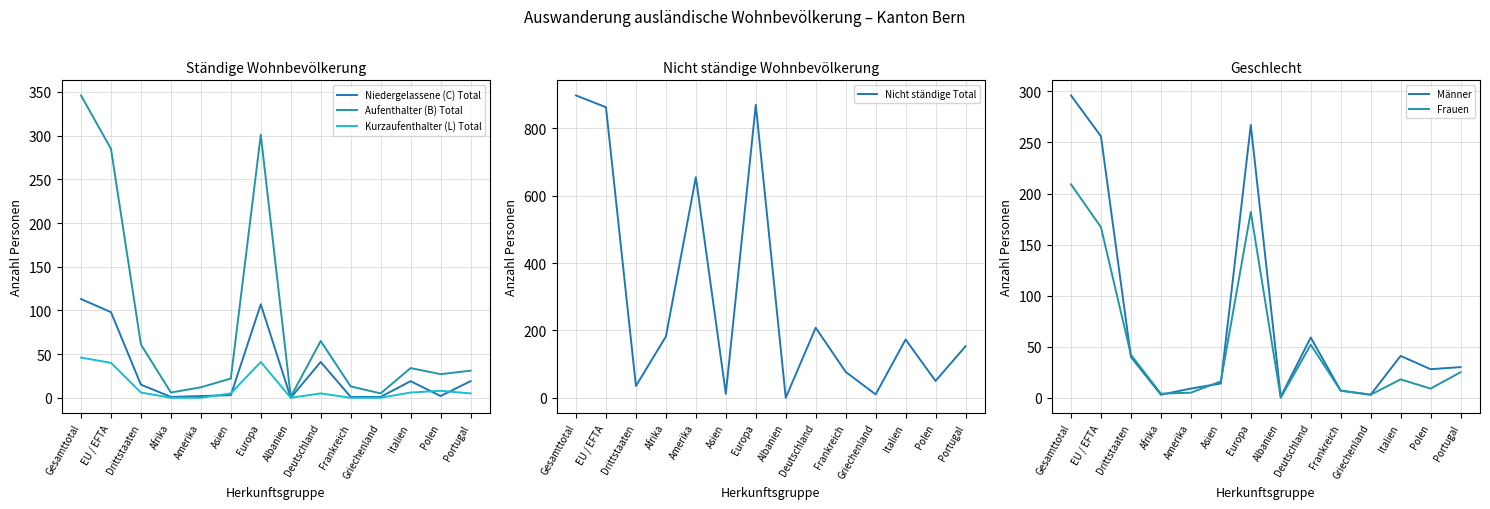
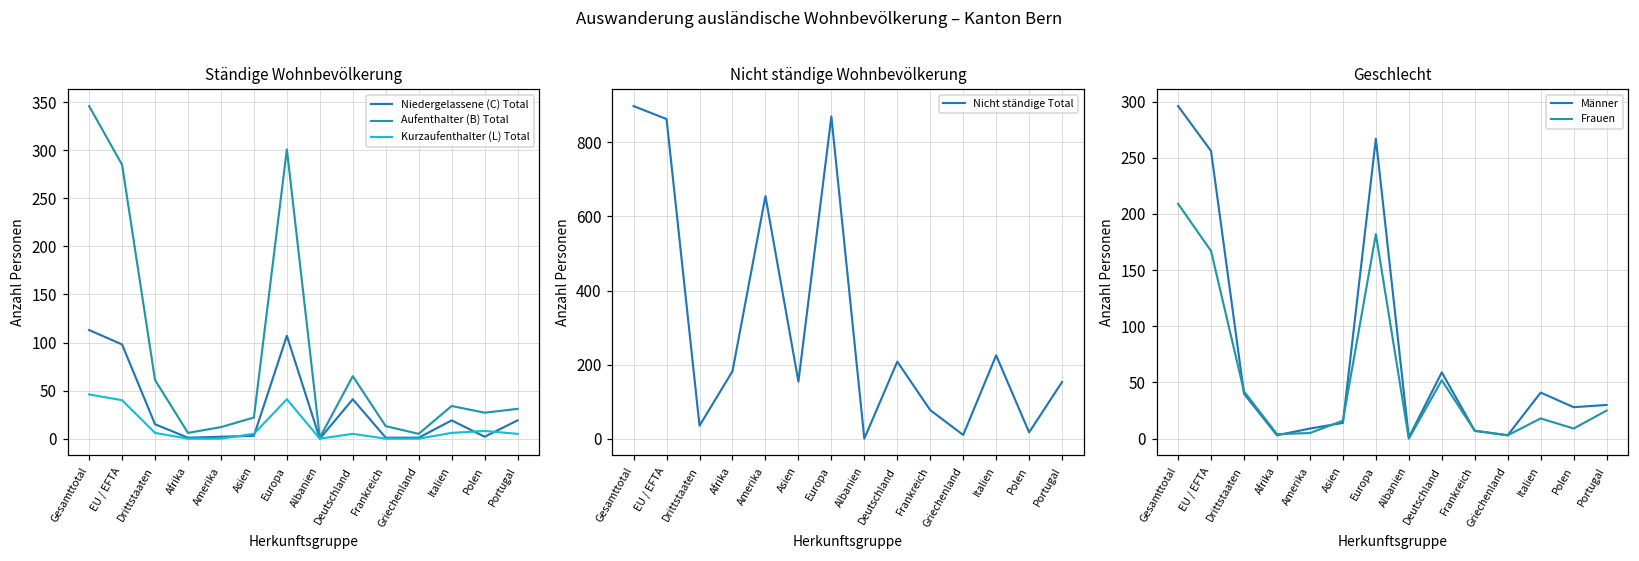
  {
    "Nicht ständige Wohnbevölkerung": {
      "Gesamttotal": 900,
      "EU / EFTA": 860,
      "Drittstaaten": 40,
      "Afrika": 180,
      "Amerika": 660,
-     "Asien": 10,
+     "Asien": 150,
      "Europa": 870,
      "Albanien": 0,
      "Deutschland": 210,
      "Frankreich": 80,
      "Griechenland": 10,
-     "Italien": 170,
-     "Polen": 50,
+     "Italien": 230,
+     "Polen": 20,
      "Portugal": 150
    }
  }
